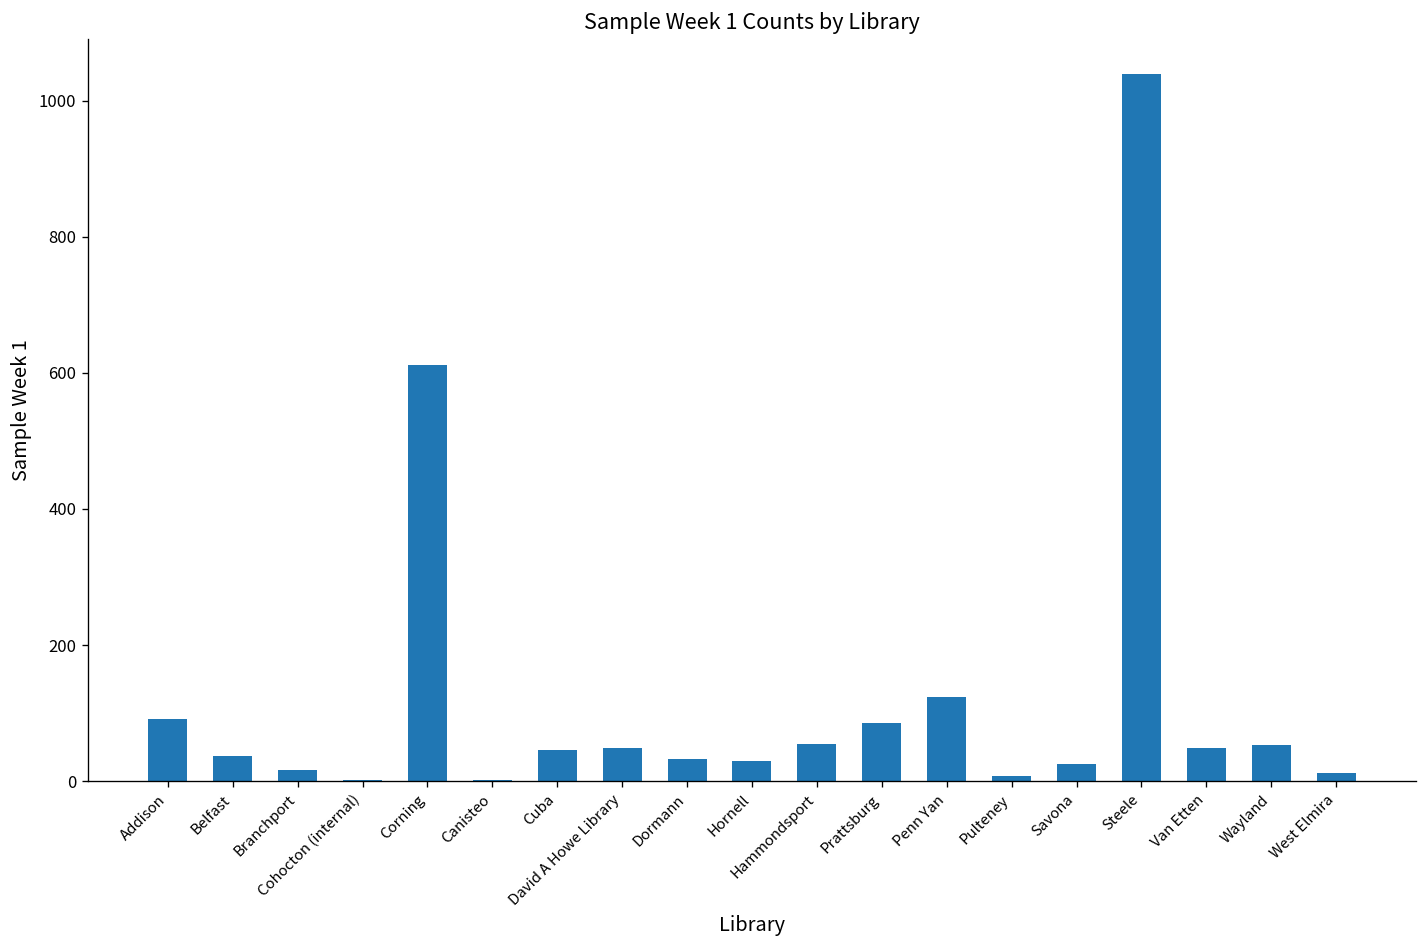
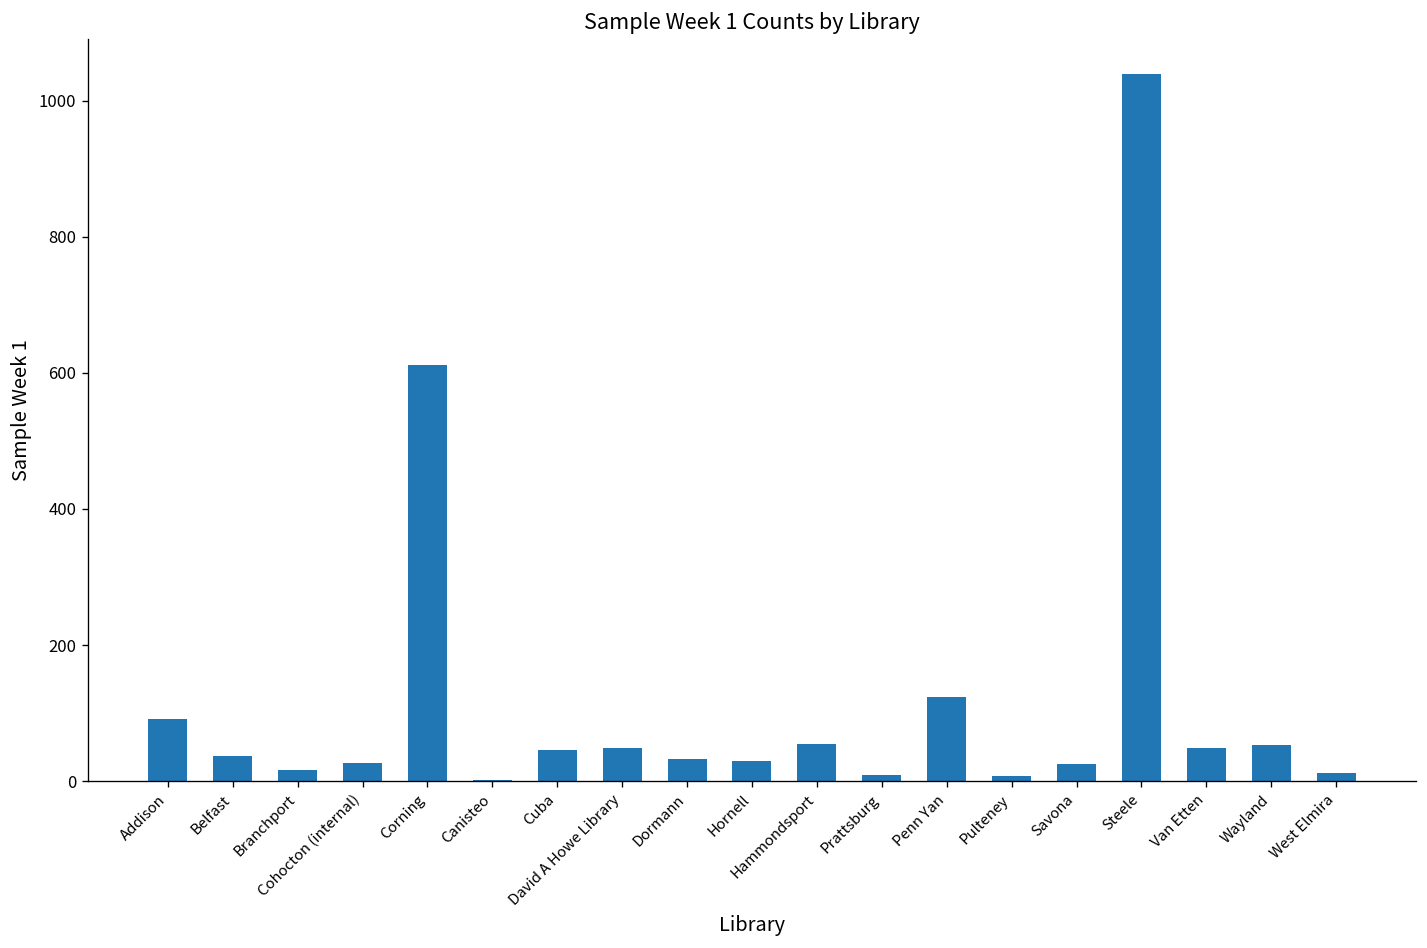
  {
    "Addison": 90,
    "Belfast": 40,
    "Branchport": 20,
-   "Cohocton (internal)": 0,
+   "Cohocton (internal)": 30,
    "Corning": 610,
    "Cuba": 50,
    "David A Howe Library": 50,
    "Dormann": 30,
    "Hornell": 30,
    "Hammondsport": 50,
-   "Prattsburg": 90,
+   "Prattsburg": 10,
    "Penn Yan": 120,
    "Pulteney": 10,
    "Savona": 30,
    "Steele": 1040,
    "Van Etten": 50,
    "Wayland": 50,
    "West Elmira": 10
  }
